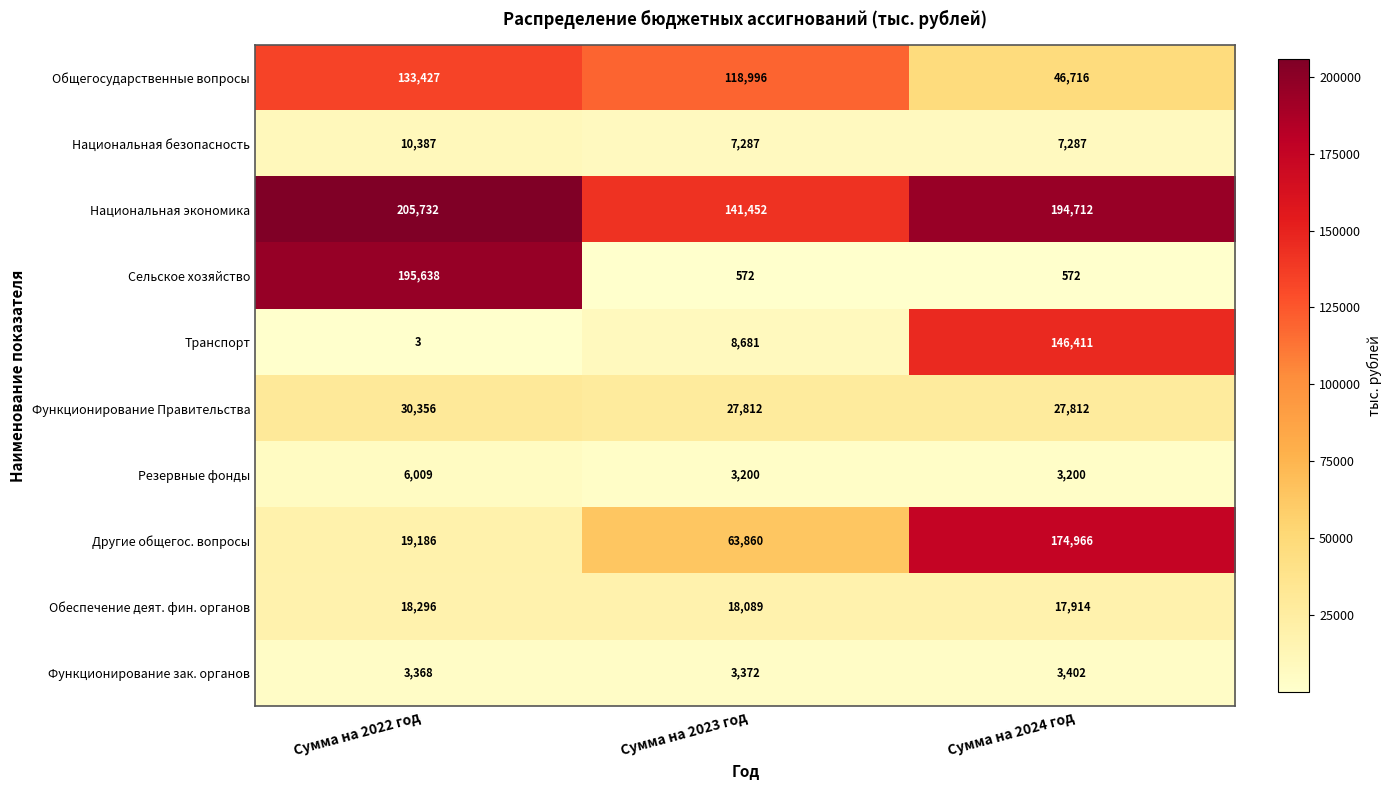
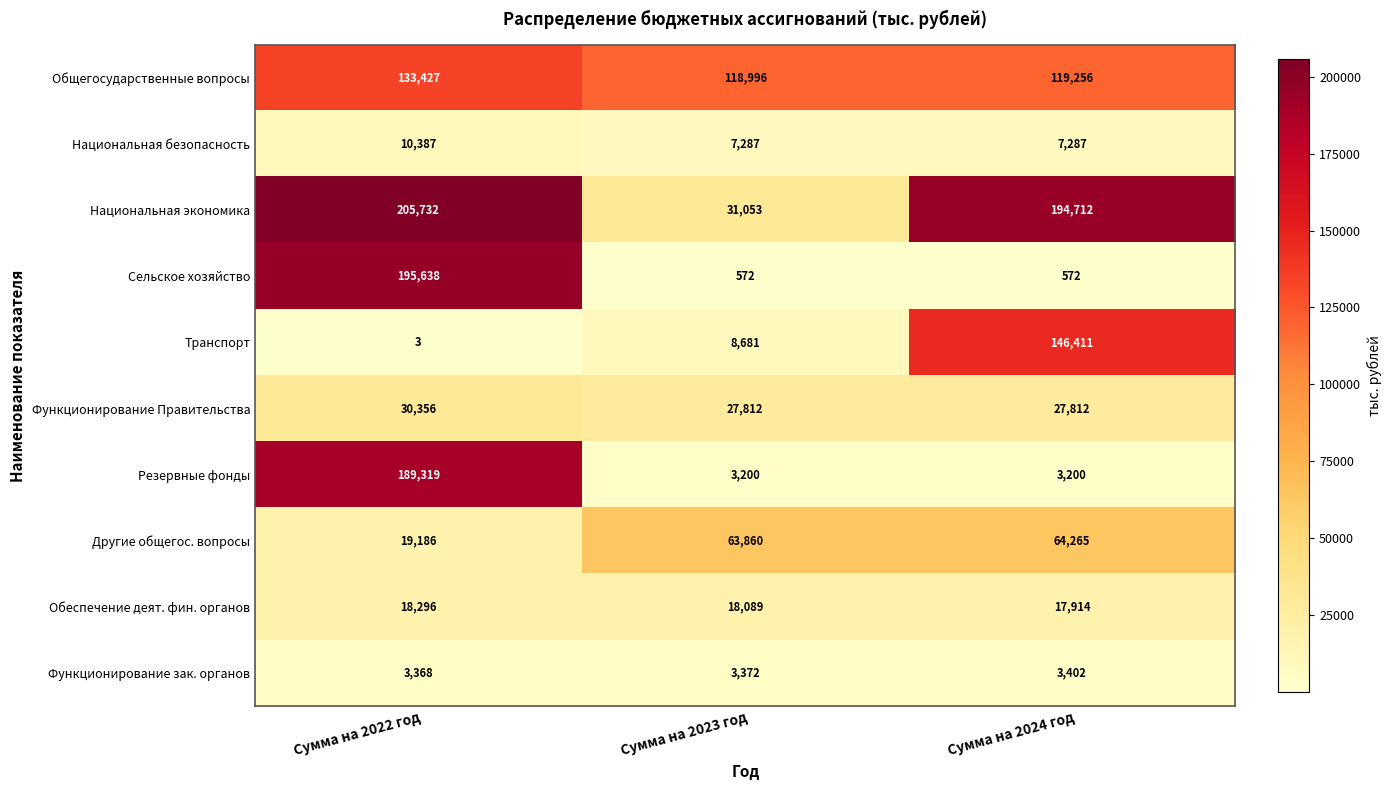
  {
    "Общегосударственные вопросы": {
      "Сумма на 2022 год": "133,427",
      "Сумма на 2023 год": "118,996",
-     "Сумма на 2024 год": "46,716"
+     "Сумма на 2024 год": "119,256"
    },
    "Национальная безопасность": {
      "Сумма на 2022 год": "10,387",
      "Сумма на 2023 год": "7,287",
      "Сумма на 2024 год": "7,287"
    },
    "Национальная экономика": {
      "Сумма на 2022 год": "205,732",
-     "Сумма на 2023 год": "141,452",
+     "Сумма на 2023 год": "31,053",
      "Сумма на 2024 год": "194,712"
    },
    "Сельское хозяйство": {
      "Сумма на 2022 год": "195,638",
      "Сумма на 2023 год": "572",
      "Сумма на 2024 год": "572"
    },
    "Транспорт": {
      "Сумма на 2022 год": "3",
      "Сумма на 2023 год": "8,681",
      "Сумма на 2024 год": "146,411"
    },
    "Функционирование Правительства": {
      "Сумма на 2022 год": "30,356",
      "Сумма на 2023 год": "27,812",
      "Сумма на 2024 год": "27,812"
    },
    "Резервные фонды": {
-     "Сумма на 2022 год": "6,009",
+     "Сумма на 2022 год": "189,319",
      "Сумма на 2023 год": "3,200",
      "Сумма на 2024 год": "3,200"
    },
    "Другие общегос. вопросы": {
      "Сумма на 2022 год": "19,186",
      "Сумма на 2023 год": "63,860",
-     "Сумма на 2024 год": "174,966"
+     "Сумма на 2024 год": "64,265"
    },
    "Обеспечение деят. фин. органов": {
      "Сумма на 2022 год": "18,296",
      "Сумма на 2023 год": "18,089",
      "Сумма на 2024 год": "17,914"
    },
    "Функционирование зак. органов": {
      "Сумма на 2022 год": "3,368",
      "Сумма на 2023 год": "3,372",
      "Сумма на 2024 год": "3,402"
    }
  }
